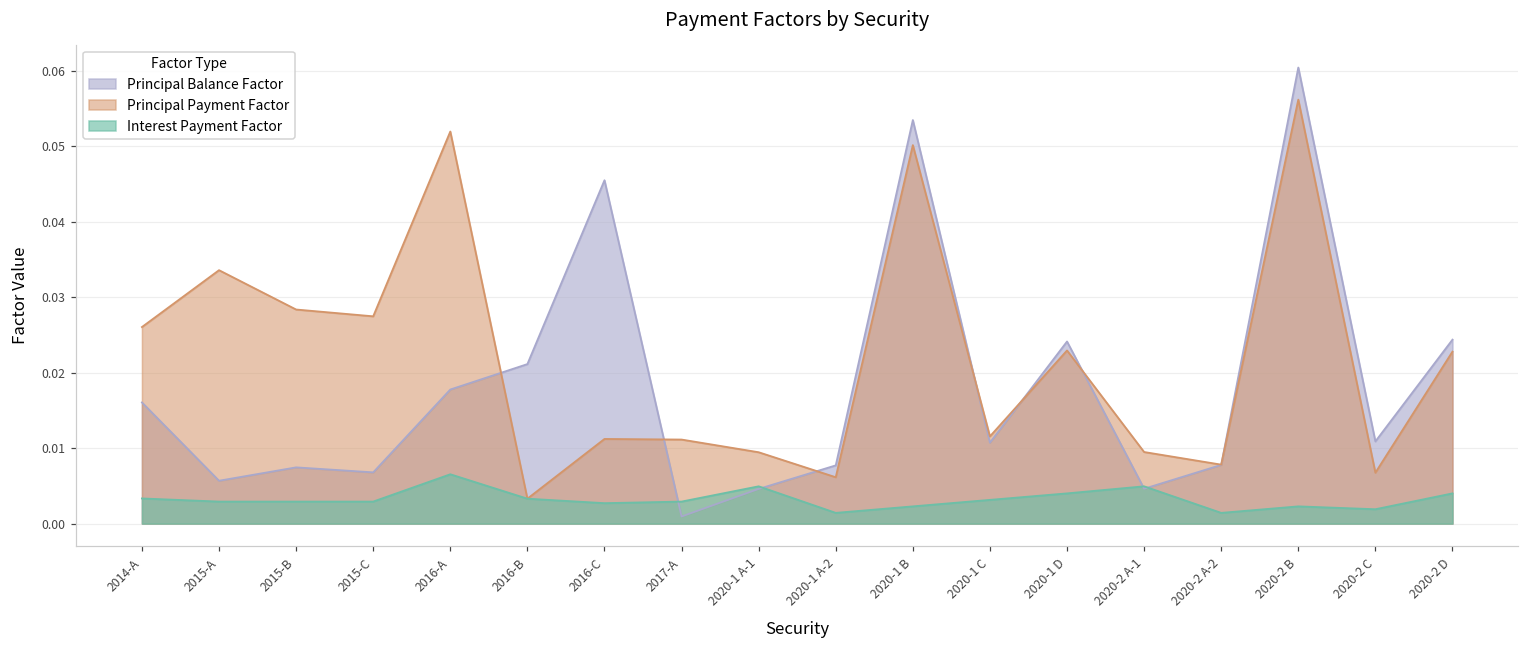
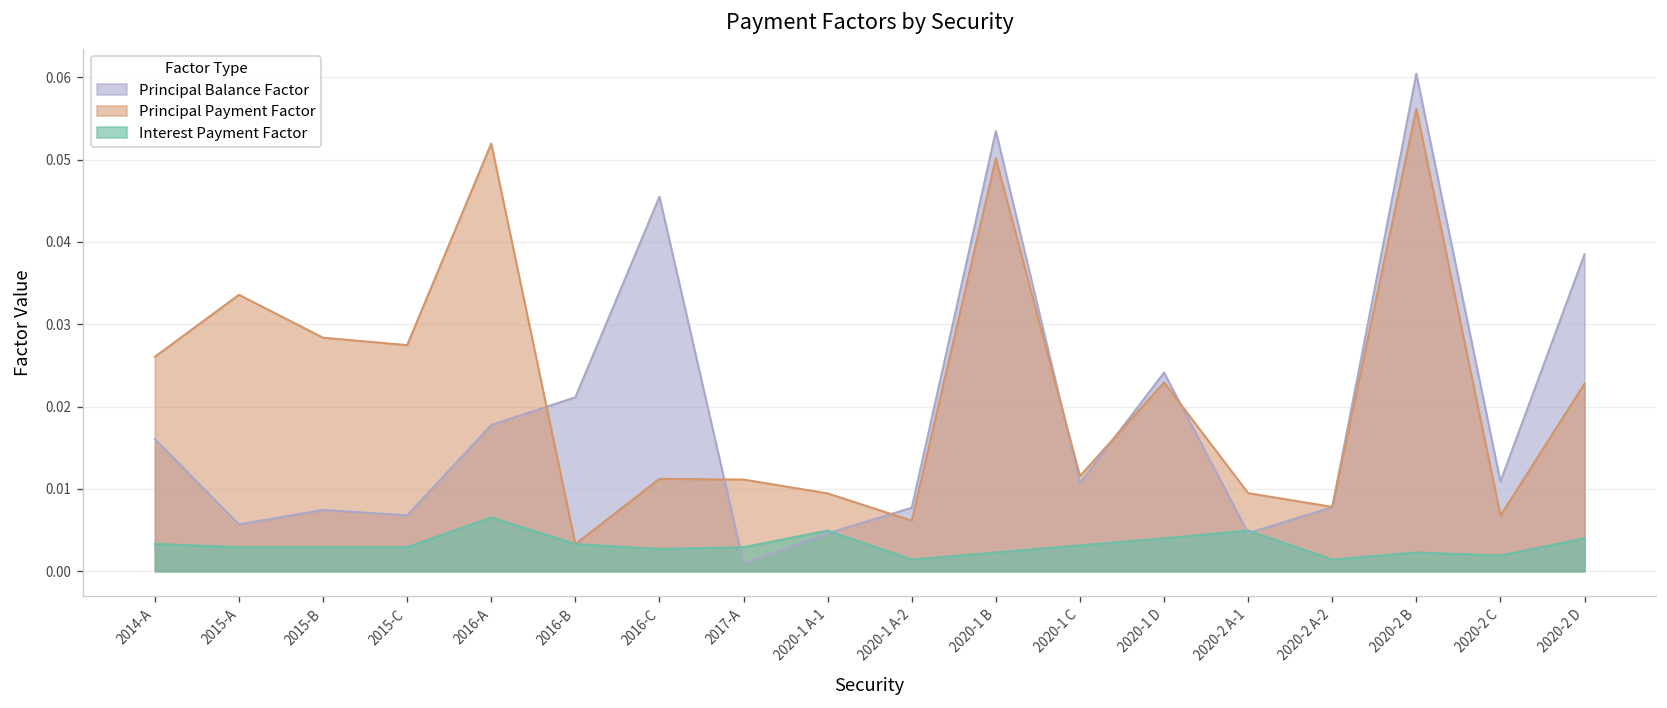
  {
    "Principal Balance Factor": {
      "2014-A": 0.016,
      "2015-A": 0.006,
      "2015-B": 0.007,
      "2015-C": 0.007,
      "2016-A": 0.018,
      "2016-B": 0.021,
      "2016-C": 0.045,
      "2017-A": 0.001,
      "2020-1 A-2": 0.008,
      "2020-1 B": 0.053,
      "2020-1 C": 0.011,
      "2020-1 D": 0.024,
      "2020-2 B": 0.060,
      "2020-2 C": 0.011,
-     "2020-2 D": 0.024
+     "2020-2 D": 0.039
    },
    "Principal Payment Factor": {
      "2014-A": 0.026,
      "2015-A": 0.034,
      "2015-B": 0.028,
      "2015-C": 0.027,
      "2016-A": 0.052,
      "2016-C": 0.011,
      "2017-A": 0.011,
      "2020-1 A-1": 0.009,
      "2020-1 A-2": 0.006,
      "2020-1 B": 0.050,
      "2020-1 C": 0.012,
      "2020-1 D": 0.023,
      "2020-2 A-1": 0.009,
      "2020-2 B": 0.056,
      "2020-2 C": 0.007,
      "2020-2 D": 0.023
    },
    "Interest Payment Factor": {
      "2014-A": 0.003,
      "2015-A": 0.003,
      "2015-B": 0.003,
      "2015-C": 0.003,
      "2016-A": 0.007,
      "2016-C": 0.003,
      "2017-A": 0.003,
      "2020-1 A-2": 0.001,
      "2020-1 B": 0.002,
      "2020-1 C": 0.003,
      "2020-1 D": 0.004,
      "2020-2 A-2": 0.001,
      "2020-2 B": 0.002,
      "2020-2 C": 0.002,
      "2020-2 D": 0.004
    }
  }
